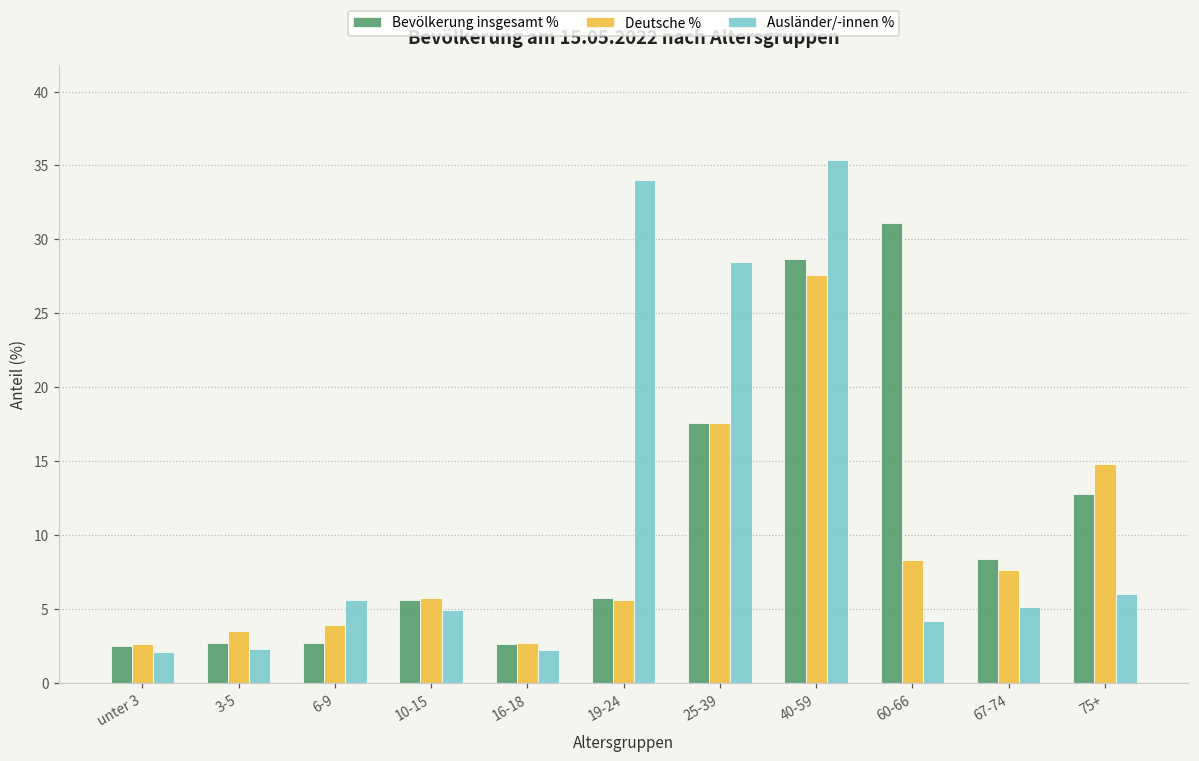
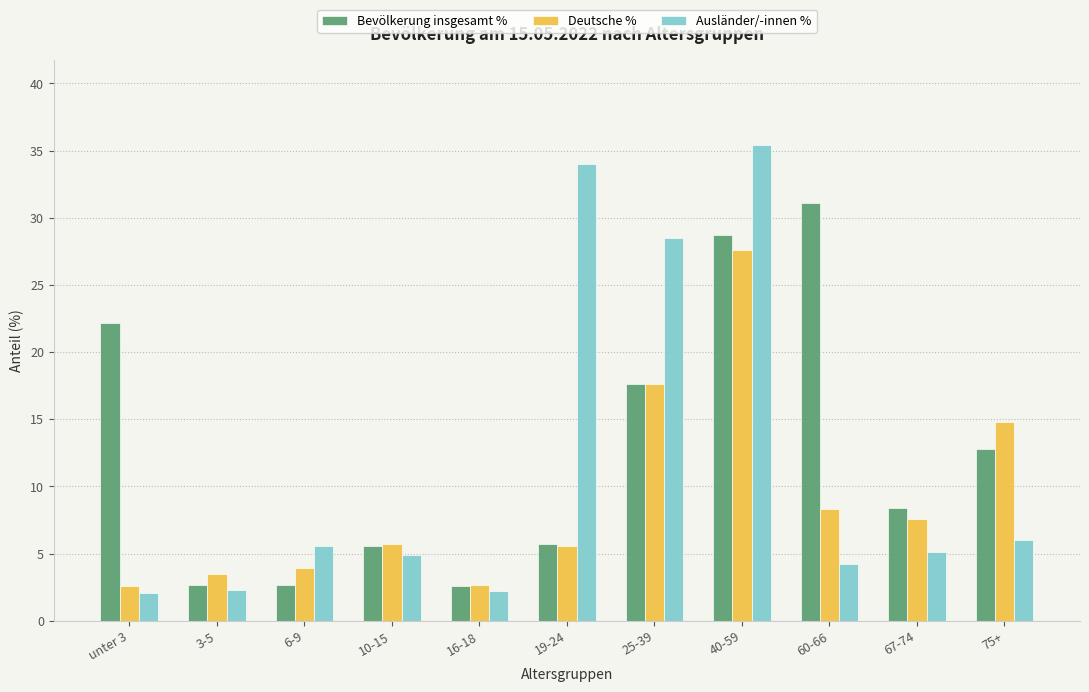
  {
    "Bevölkerung insgesamt %": {
-     "unter 3": 2.5,
+     "unter 3": 22.2,
      "3-5": 2.7,
      "6-9": 2.7,
      "10-15": 5.6,
      "16-18": 2.6,
      "19-24": 5.7,
      "25-39": 17.6,
      "40-59": 28.7,
      "60-66": 31.1,
      "67-74": 8.4,
      "75+": 12.8
    },
    "Deutsche %": {
      "unter 3": 2.6,
      "3-5": 3.5,
      "6-9": 3.9,
      "10-15": 5.7,
      "16-18": 2.7,
      "19-24": 5.6,
      "25-39": 17.6,
      "40-59": 27.6,
      "60-66": 8.3,
      "67-74": 7.6,
      "75+": 14.8
    },
    "Ausländer/-innen %": {
      "unter 3": 2.1,
      "3-5": 2.3,
      "6-9": 5.6,
      "10-15": 4.9,
      "16-18": 2.2,
      "19-24": 34.0,
      "25-39": 28.5,
      "40-59": 35.4,
      "60-66": 4.2,
      "67-74": 5.1,
      "75+": 6.0
    }
  }
